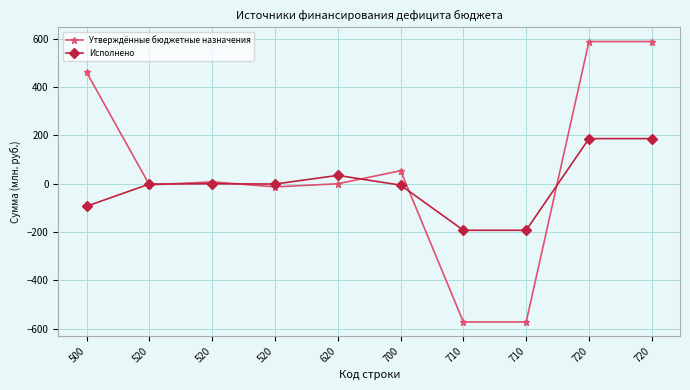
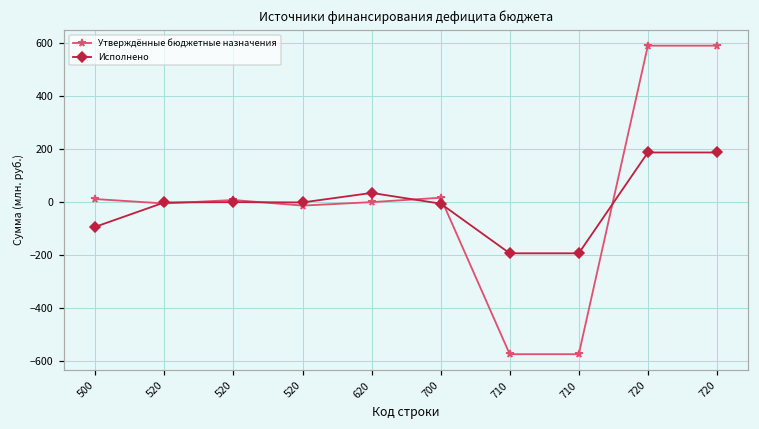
  {
    "Утверждённые бюджетные назначения": {
-     "500": 460,
+     "500": 10,
      "620": 0,
-     "700": 50
+     "700": 20
    },
    "Исполнено": {
      "500": -90,
      "620": 30,
      "700": -10
    }
  }
